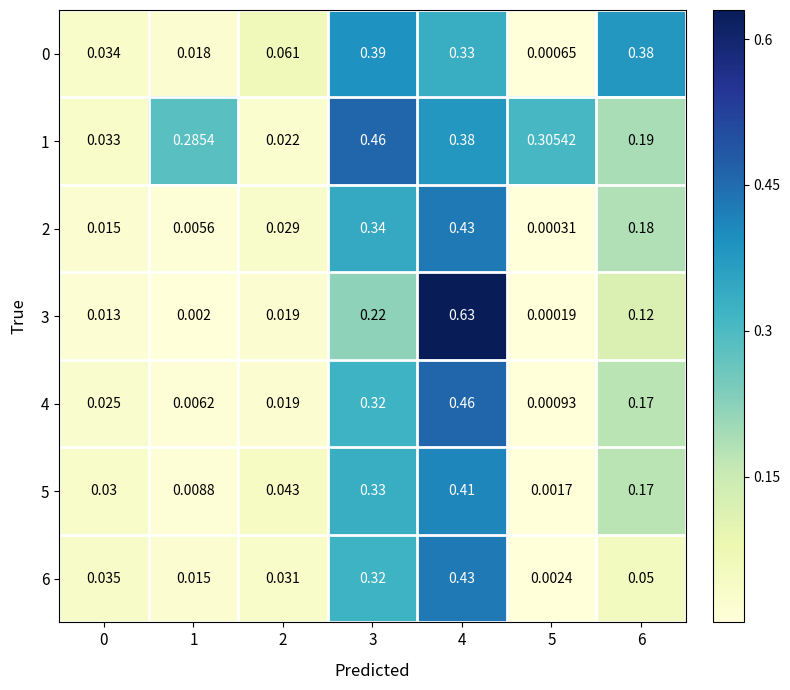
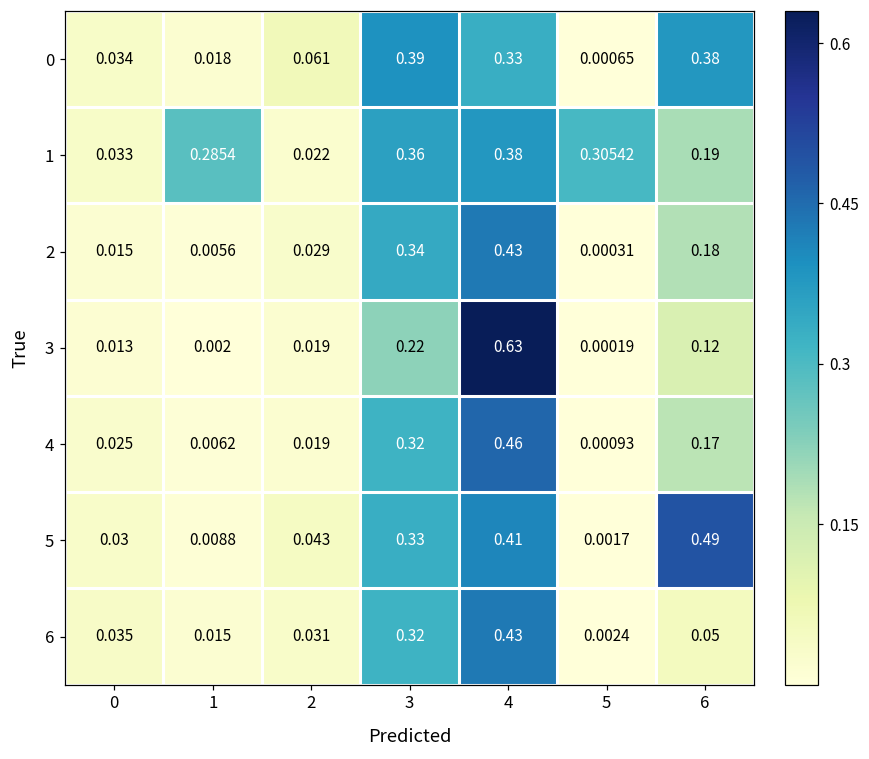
  {
    "0": {
      "0": 0.034,
      "1": 0.018,
      "2": 0.061,
      "3": 0.39,
      "4": 0.33,
      "5": 0.00065,
      "6": 0.38
    },
    "1": {
      "0": 0.033,
      "1": 0.2854,
      "2": 0.022,
-     "3": 0.46,
+     "3": 0.36,
      "4": 0.38,
      "5": 0.30542,
      "6": 0.19
    },
    "2": {
      "0": 0.015,
      "1": 0.0056,
      "2": 0.029,
      "3": 0.34,
      "4": 0.43,
      "5": 0.00031,
      "6": 0.18
    },
    "3": {
      "0": 0.013,
      "1": 0.002,
      "2": 0.019,
      "3": 0.22,
      "4": 0.63,
      "5": 0.00019,
      "6": 0.12
    },
    "4": {
      "0": 0.025,
      "1": 0.0062,
      "2": 0.019,
      "3": 0.32,
      "4": 0.46,
      "5": 0.00093,
      "6": 0.17
    },
    "5": {
      "0": 0.03,
      "1": 0.0088,
      "2": 0.043,
      "3": 0.33,
      "4": 0.41,
      "5": 0.0017,
-     "6": 0.17
+     "6": 0.49
    },
    "6": {
      "0": 0.035,
      "1": 0.015,
      "2": 0.031,
      "3": 0.32,
      "4": 0.43,
      "5": 0.0024,
      "6": 0.05
    }
  }
